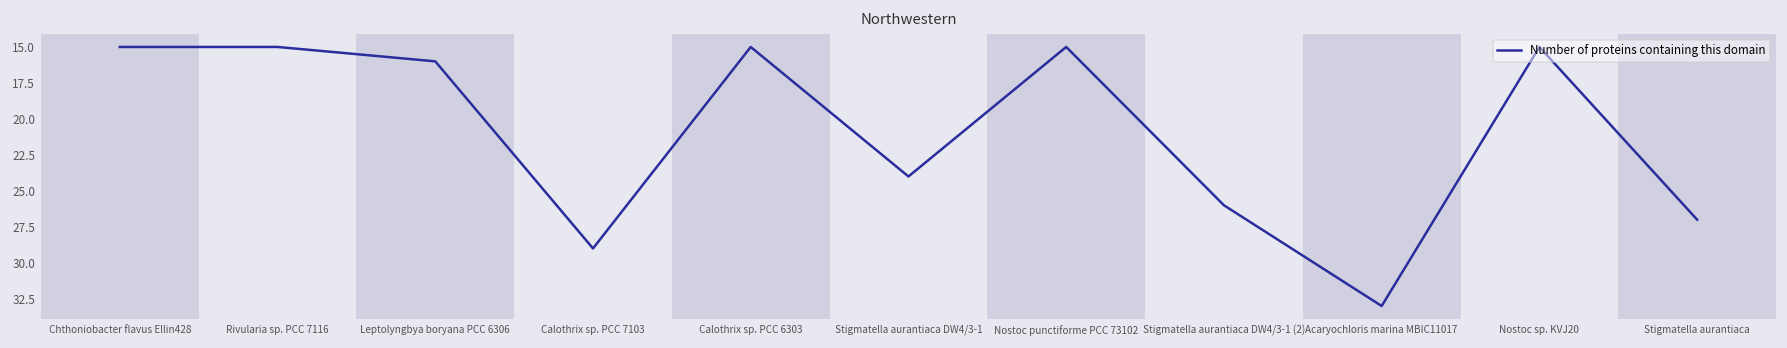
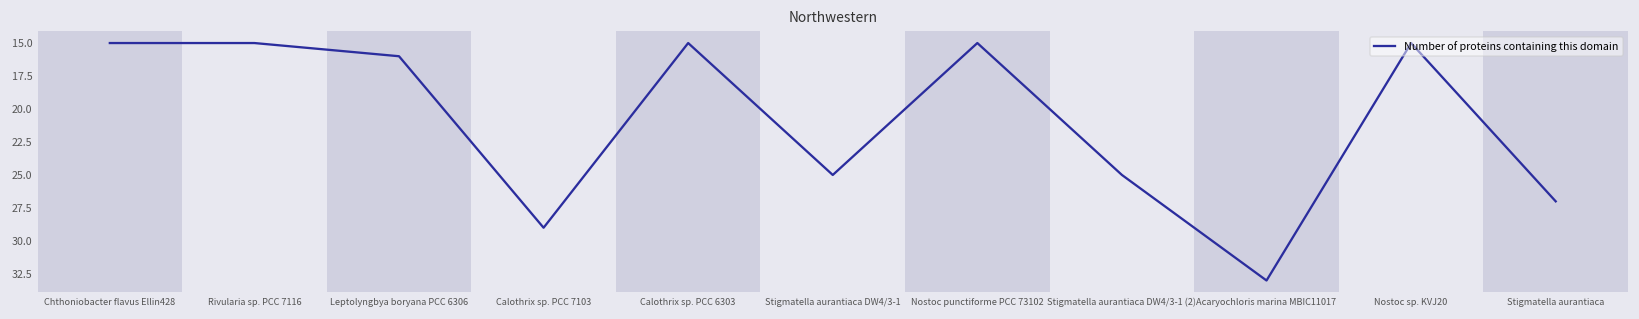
  {
    "Chthoniobacter flavus Ellin428": 15,
    "Rivularia sp. PCC 7116": 15,
    "Leptolyngbya boryana PCC 6306": 16,
    "Calothrix sp. PCC 7103": 29,
    "Calothrix sp. PCC 6303": 15,
-   "Stigmatella aurantiaca DW4/3-1": 24,
+   "Stigmatella aurantiaca DW4/3-1": 25,
    "Nostoc punctiforme PCC 73102": 15,
-   "Stigmatella aurantiaca DW4/3-1 (2)": 26,
+   "Stigmatella aurantiaca DW4/3-1 (2)": 25,
    "Acaryochloris marina MBIC11017": 33,
    "Stigmatella aurantiaca": 27
  }
